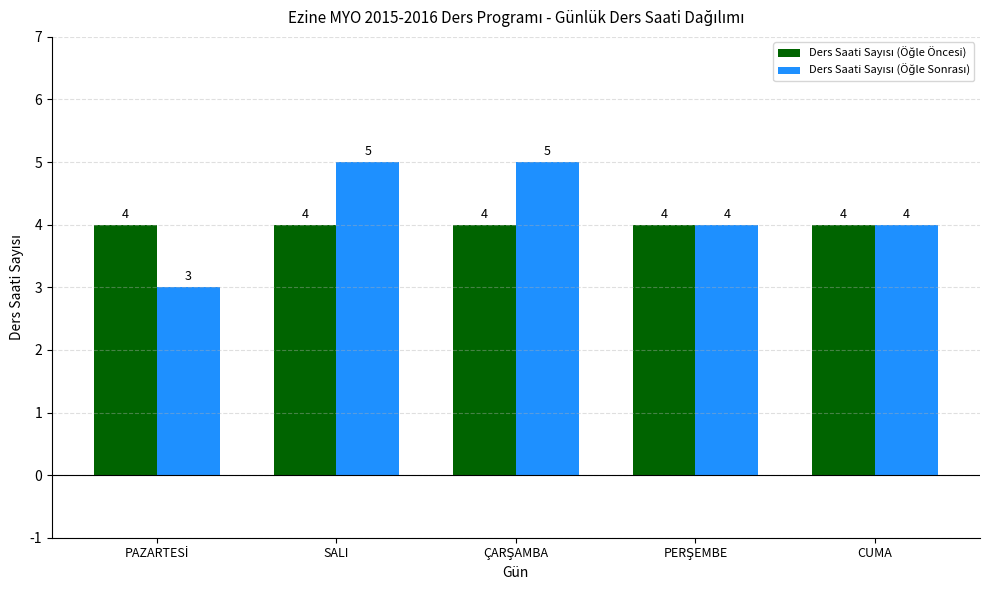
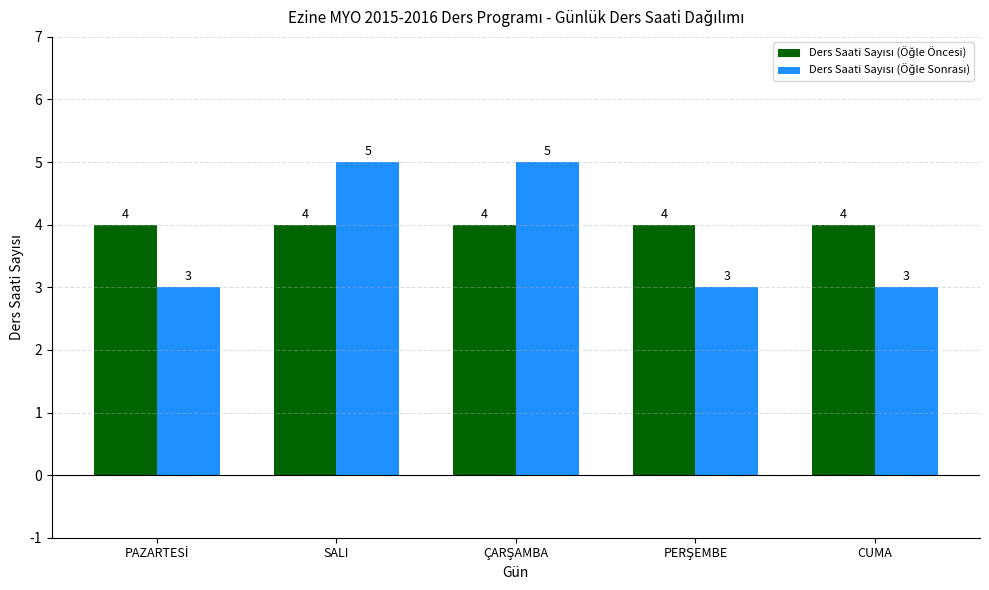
  {
    "Ders Saati Sayısı (Öğle Öncesi)": {
      "PAZARTESİ": 4,
      "SALI": 4,
      "ÇARŞAMBA": 4,
      "PERŞEMBE": 4,
      "CUMA": 4
    },
    "Ders Saati Sayısı (Öğle Sonrası)": {
      "PAZARTESİ": 3,
      "SALI": 5,
      "ÇARŞAMBA": 5,
-     "PERŞEMBE": 4,
-     "CUMA": 4
+     "PERŞEMBE": 3,
+     "CUMA": 3
    }
  }
